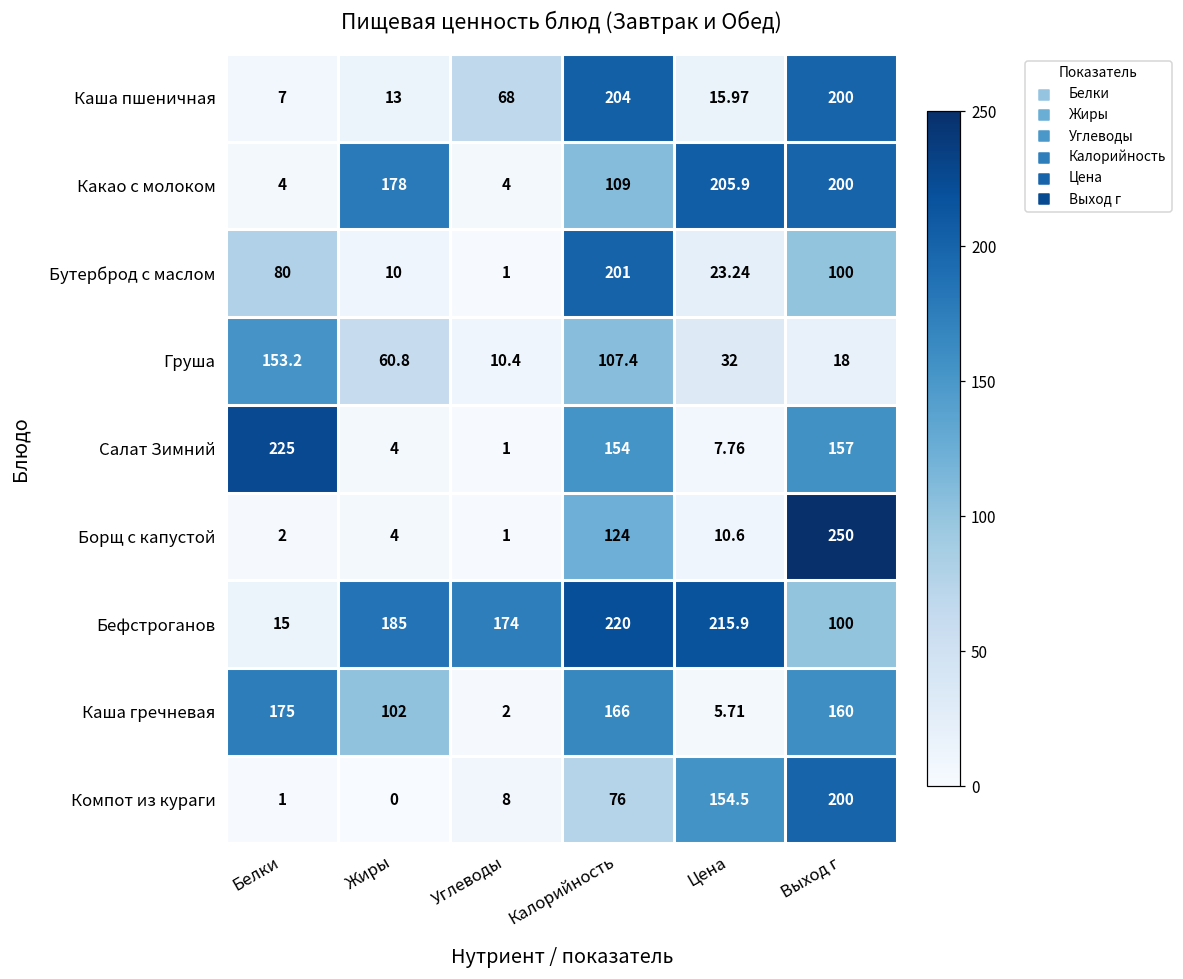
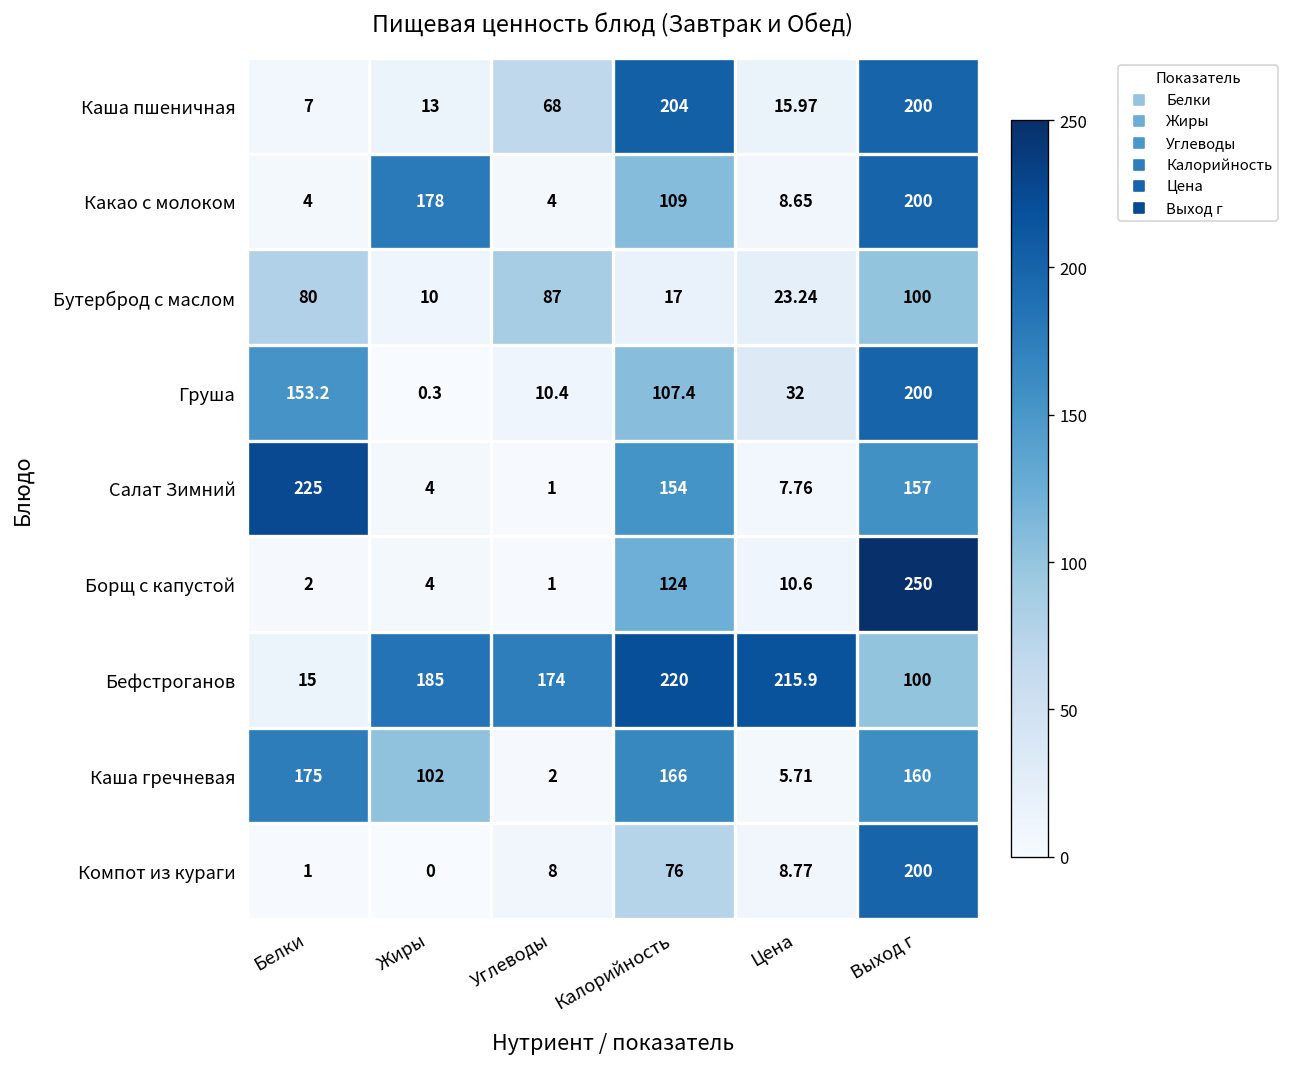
  {
    "Каша пшеничная": {
      "Белки": 7,
      "Жиры": 13,
      "Углеводы": 68,
      "Калорийность": 204,
      "Цена": 15.97,
      "Выход г": 200
    },
    "Какао с молоком": {
      "Белки": 4,
      "Жиры": 178,
      "Углеводы": 4,
      "Калорийность": 109,
-     "Цена": 205.9,
+     "Цена": 8.65,
      "Выход г": 200
    },
    "Бутерброд с маслом": {
      "Белки": 80,
      "Жиры": 10,
-     "Углеводы": 1,
-     "Калорийность": 201,
+     "Углеводы": 87,
+     "Калорийность": 17,
      "Цена": 23.24,
      "Выход г": 100
    },
    "Груша": {
      "Белки": 153.2,
-     "Жиры": 60.8,
+     "Жиры": 0.3,
      "Углеводы": 10.4,
      "Калорийность": 107.4,
      "Цена": 32,
-     "Выход г": 18
+     "Выход г": 200
    },
    "Салат Зимний": {
      "Белки": 225,
      "Жиры": 4,
      "Углеводы": 1,
      "Калорийность": 154,
      "Цена": 7.76,
      "Выход г": 157
    },
    "Борщ с капустой": {
      "Белки": 2,
      "Жиры": 4,
      "Углеводы": 1,
      "Калорийность": 124,
      "Цена": 10.6,
      "Выход г": 250
    },
    "Бефстроганов": {
      "Белки": 15,
      "Жиры": 185,
      "Углеводы": 174,
      "Калорийность": 220,
      "Цена": 215.9,
      "Выход г": 100
    },
    "Каша гречневая": {
      "Белки": 175,
      "Жиры": 102,
      "Углеводы": 2,
      "Калорийность": 166,
      "Цена": 5.71,
      "Выход г": 160
    },
    "Компот из кураги": {
      "Белки": 1,
      "Жиры": 0,
      "Углеводы": 8,
      "Калорийность": 76,
-     "Цена": 154.5,
+     "Цена": 8.77,
      "Выход г": 200
    }
  }
